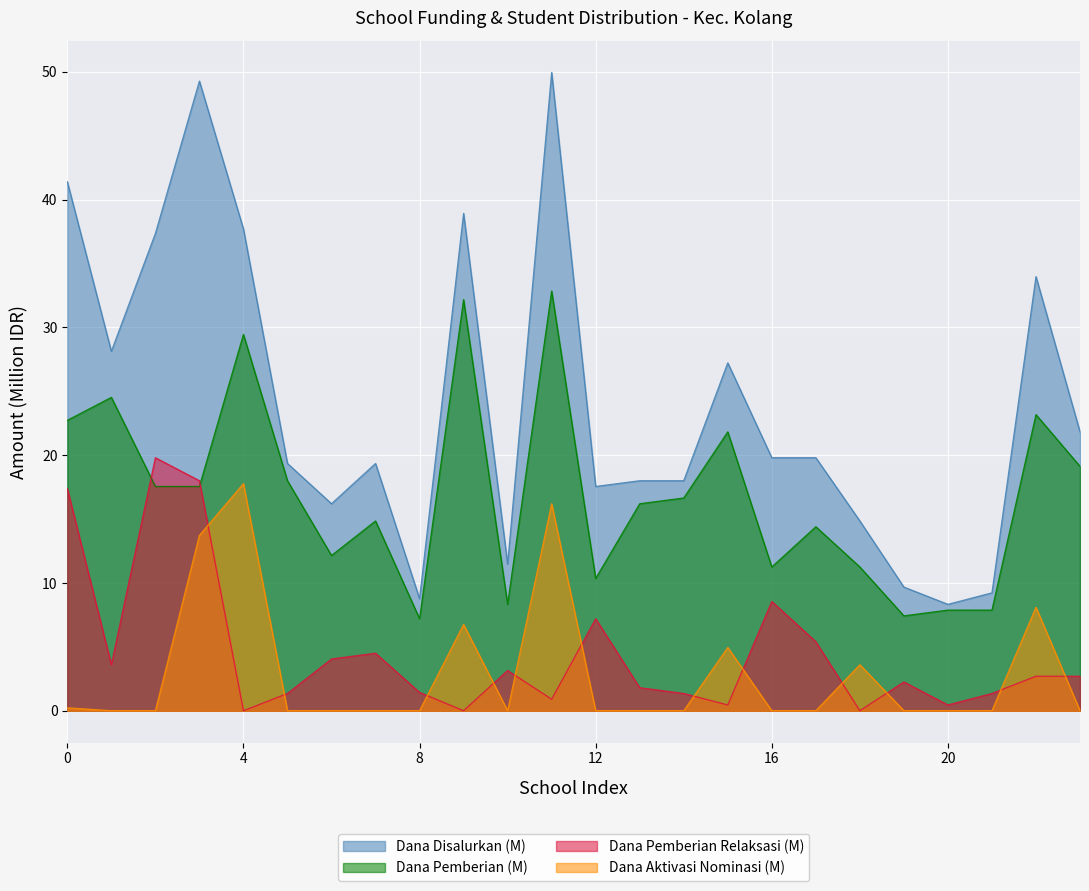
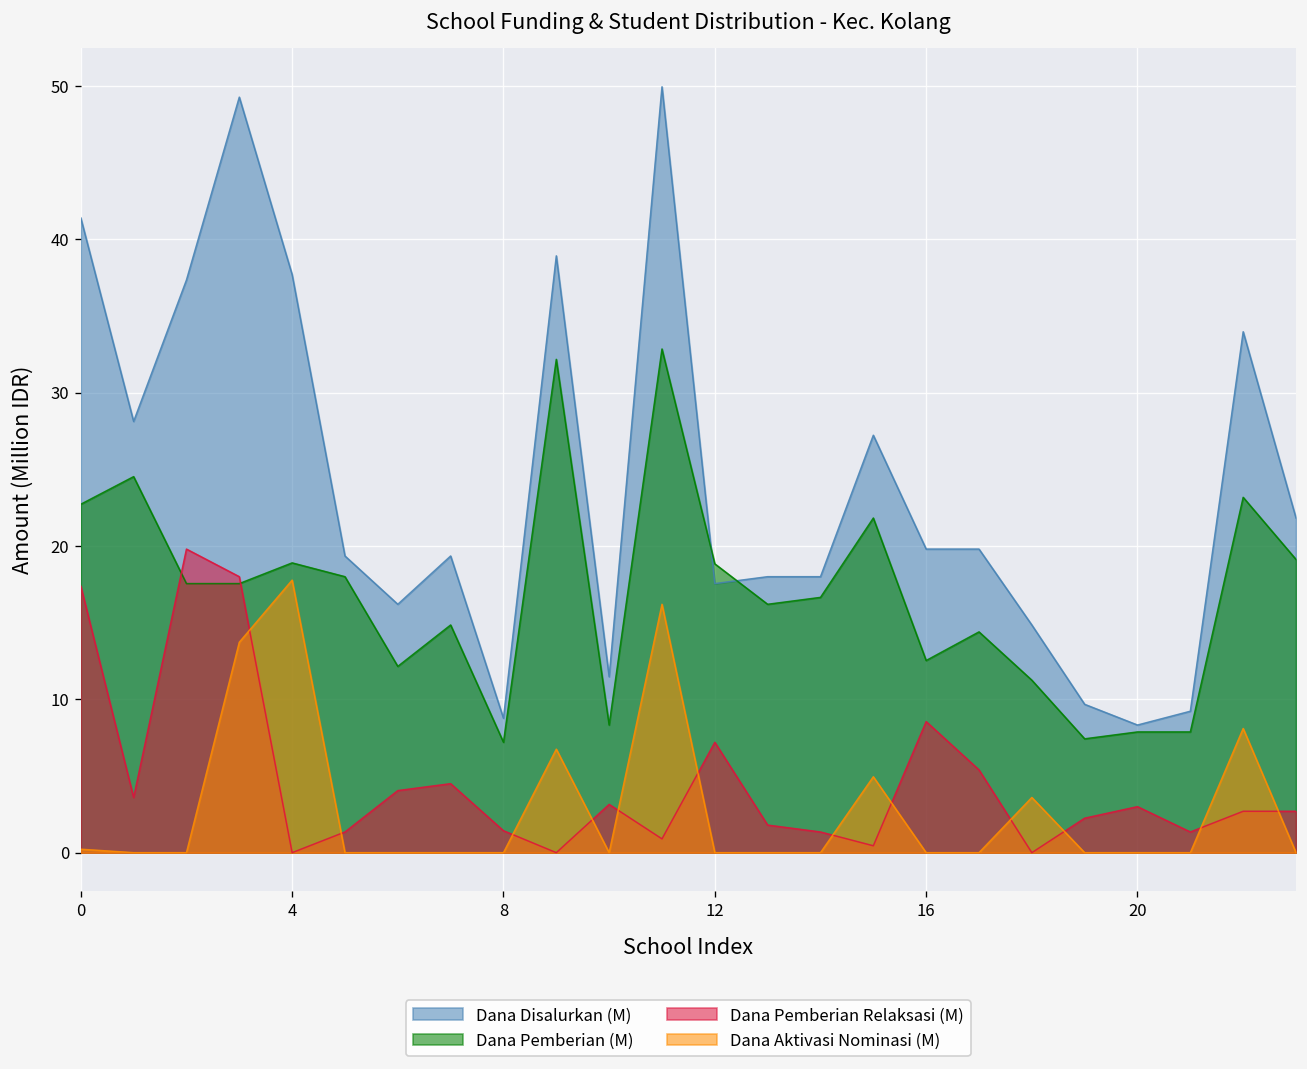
  {
    "Dana Disalurkan (M)": {
      "0": 41.4,
      "4": 37.7,
      "8": 8.8,
      "12": 17.6,
      "16": 19.8,
      "20": 8.3
    },
    "Dana Pemberian (M)": {
      "0": 22.7,
-     "4": 29.5,
+     "4": 18.9,
      "8": 7.2,
-     "12": 10.4,
-     "16": 11.3,
+     "12": 18.8,
+     "16": 12.5,
      "20": 7.9
    },
    "Dana Pemberian Relaksasi (M)": {
      "0": 17.4,
      "4": 0.0,
      "8": 1.4,
      "12": 7.2,
      "16": 8.6,
-     "20": 0.5
+     "20": 3.0
    },
    "Dana Aktivasi Nominasi (M)": {
      "0": 0.2,
      "4": 17.8,
      "8": 0.0,
      "12": 0.0,
      "16": 0.0,
      "20": 0.0
    }
  }
